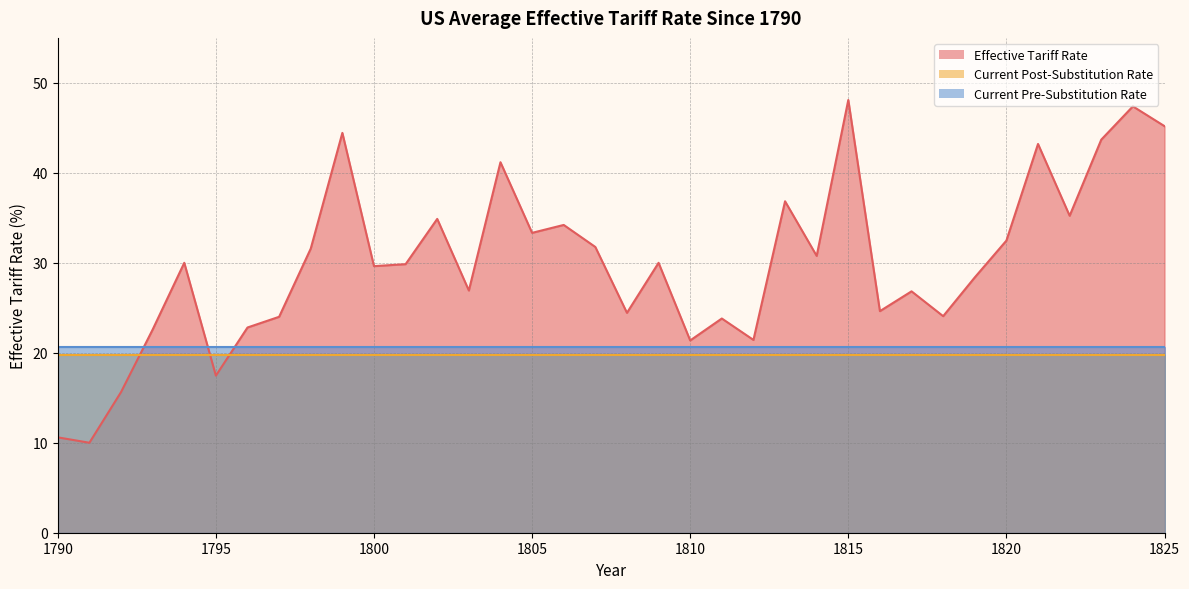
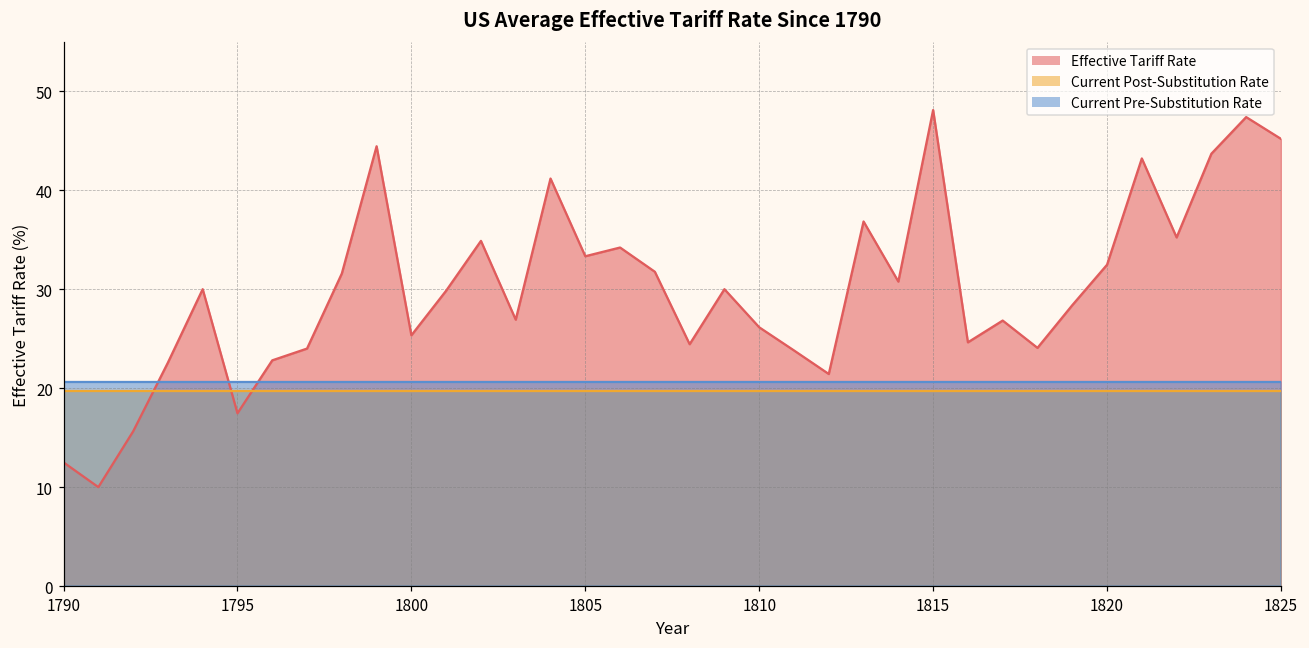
  {
    "Effective Tariff Rate": {
-     "1790": 11,
+     "1790": 13,
      "1795": 17,
-     "1800": 30,
+     "1800": 25,
      "1805": 33,
-     "1810": 21,
+     "1810": 26,
      "1815": 48,
      "1820": 32,
      "1825": 45
    },
    "Current Post-Substitution Rate": {
      "1790": 20,
      "1795": 20,
      "1800": 20,
      "1805": 20,
      "1810": 20,
      "1815": 20,
      "1820": 20,
      "1825": 20
    },
    "Current Pre-Substitution Rate": {
      "1790": 21,
      "1795": 21,
      "1800": 21,
      "1805": 21,
      "1810": 21,
      "1815": 21,
      "1820": 21,
      "1825": 21
    }
  }
